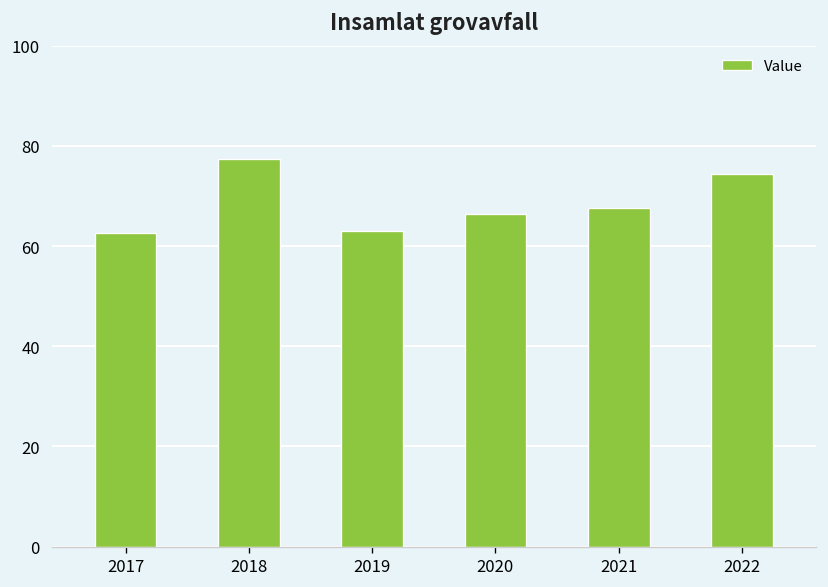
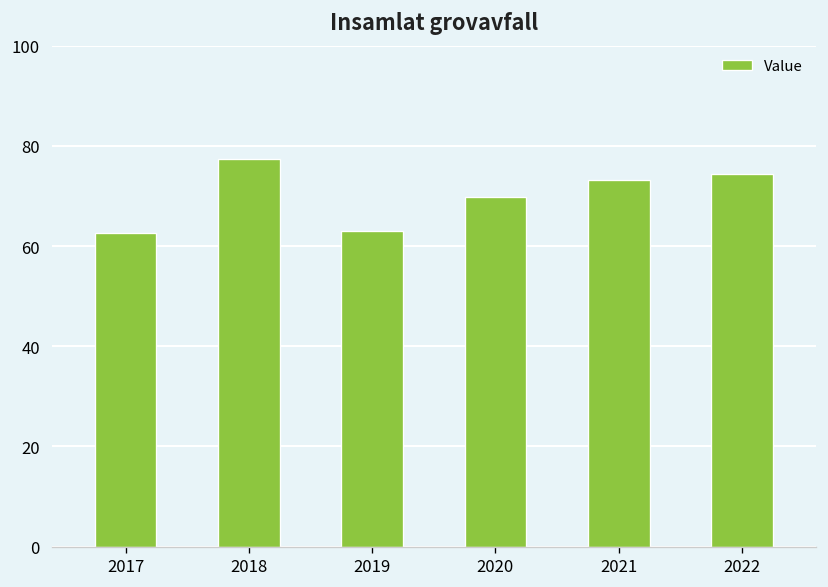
  {
    "2017": 63,
    "2018": 77,
    "2019": 63,
-   "2020": 66,
-   "2021": 68,
+   "2020": 70,
+   "2021": 73,
    "2022": 74
  }
